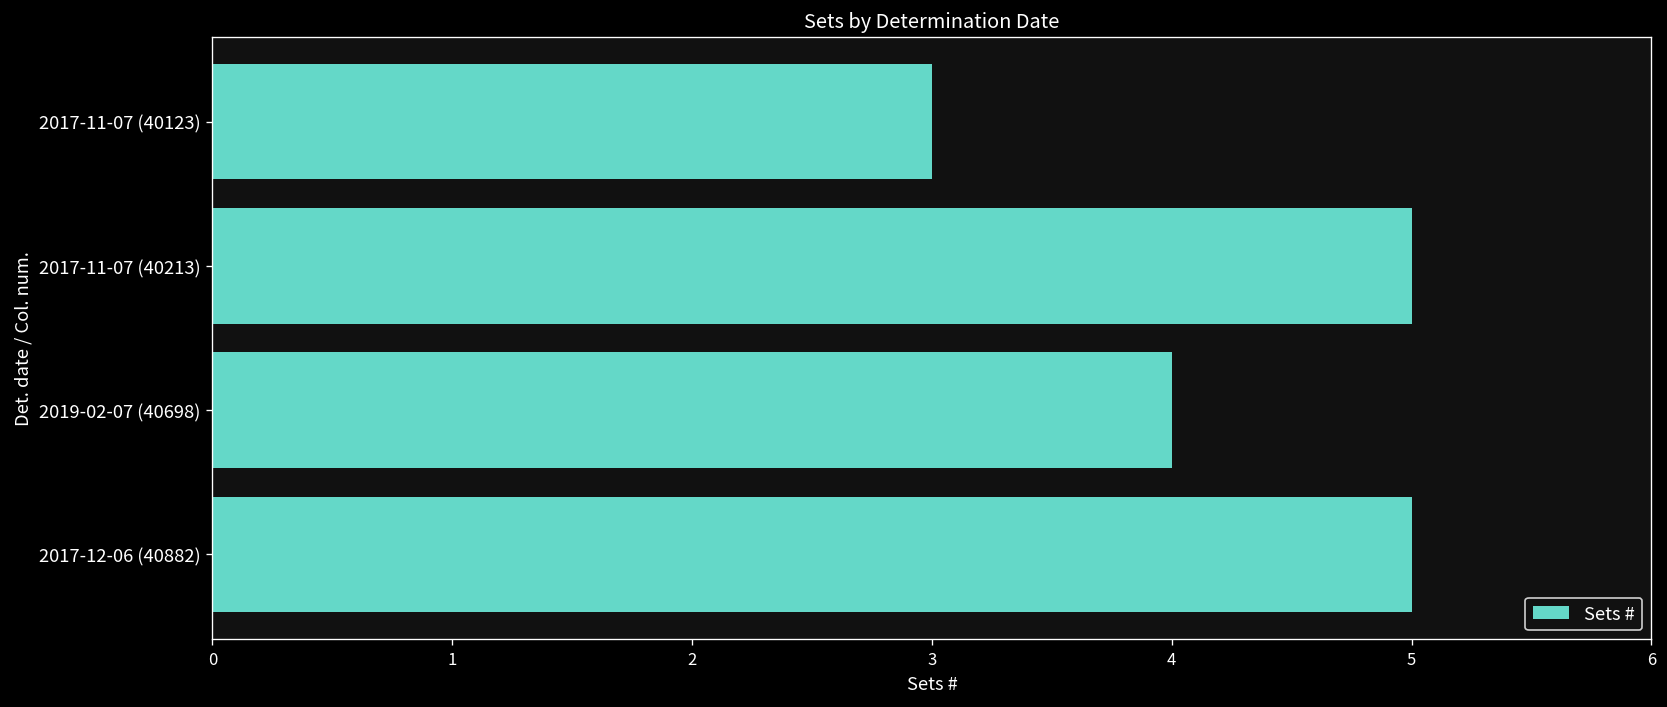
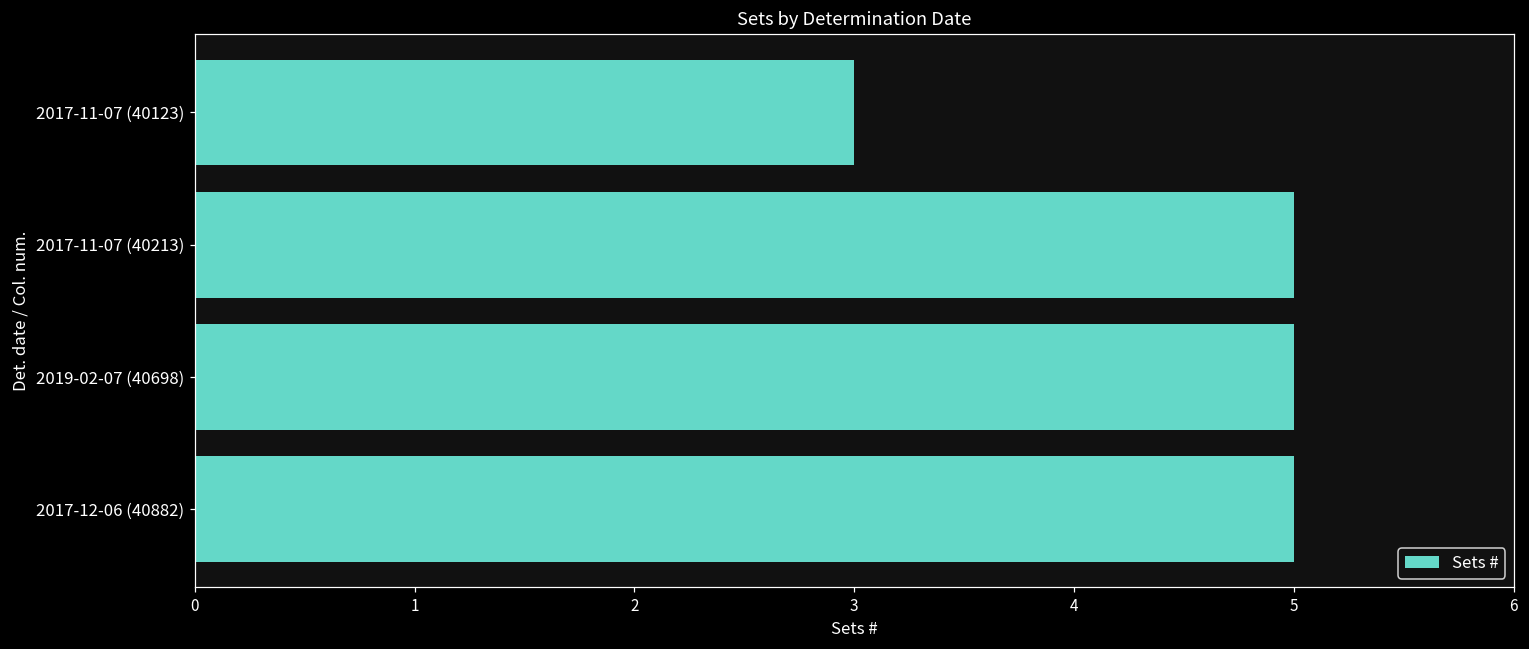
  {
    "2017-11-07 (40123)": 3,
    "2017-11-07 (40213)": 5,
-   "2019-02-07 (40698)": 4,
+   "2019-02-07 (40698)": 5,
    "2017-12-06 (40882)": 5
  }
